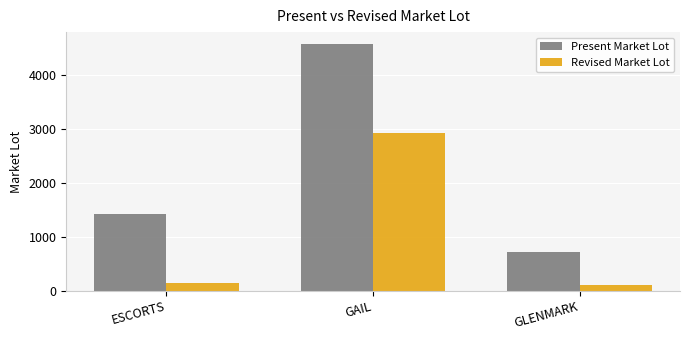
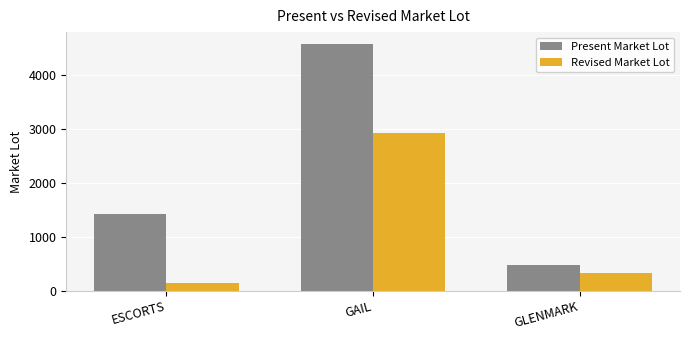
  {
    "Present Market Lot": {
      "ESCORTS": 1400,
      "GAIL": 4600,
-     "GLENMARK": 700
+     "GLENMARK": 500
    },
    "Revised Market Lot": {
      "ESCORTS": 200,
      "GAIL": 2900,
-     "GLENMARK": 100
+     "GLENMARK": 300
    }
  }
